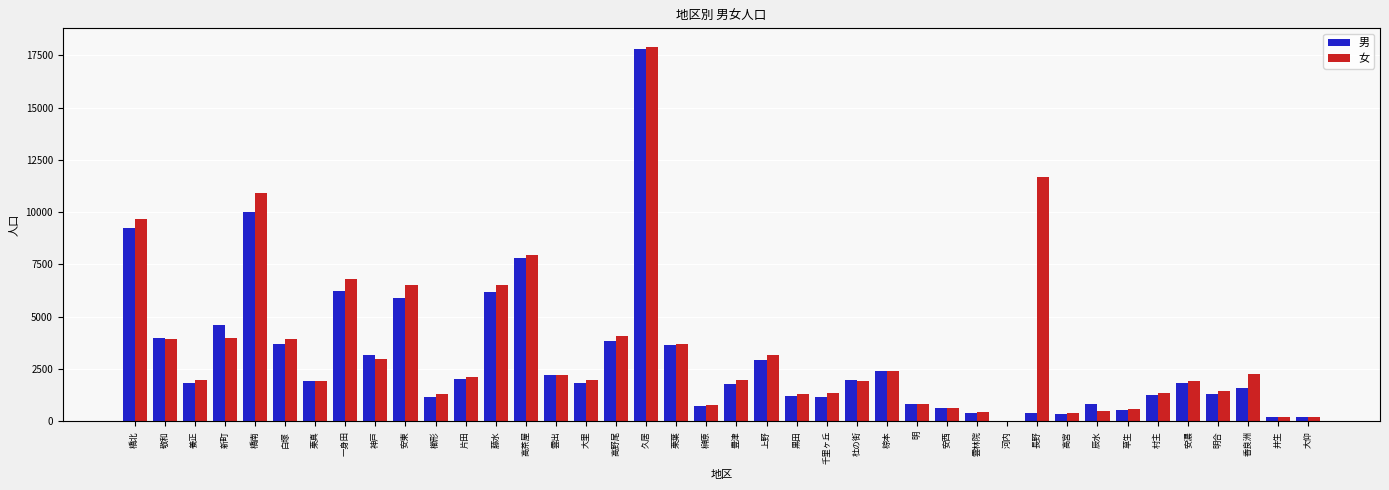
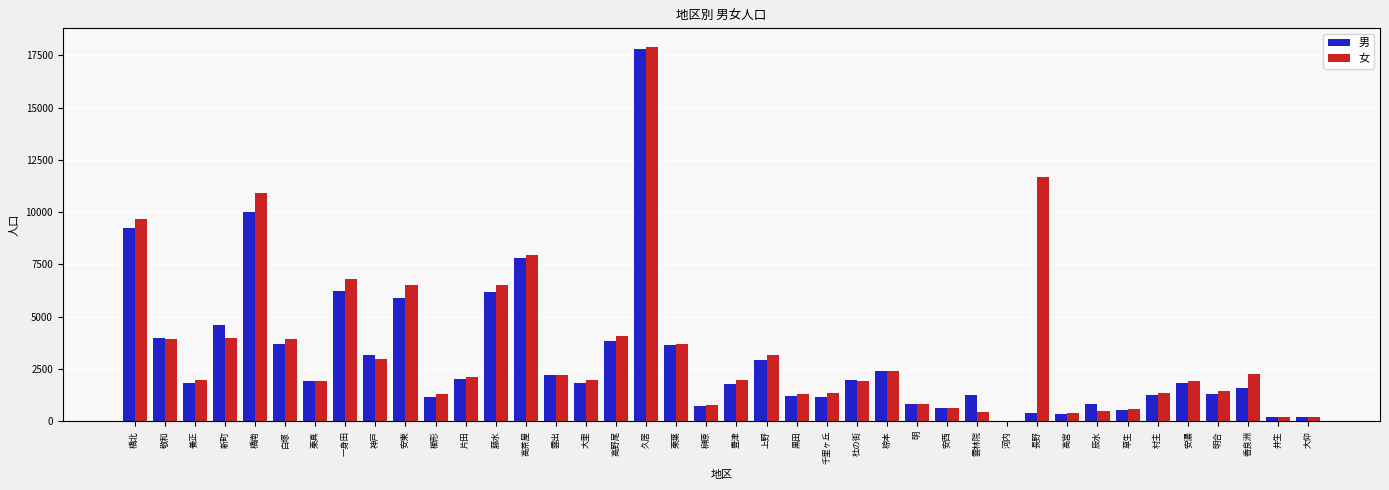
  {
    "男": {
      "橋北": 9300,
      "敬和": 4000,
      "養正": 1800,
      "新町": 4600,
      "橋南": 10000,
      "白塚": 3700,
      "栗真": 1900,
      "一身田": 6200,
      "神戸": 3200,
      "安東": 5900,
      "櫛形": 1200,
      "片田": 2000,
      "藤水": 6200,
      "高茶屋": 7800,
      "雲出": 2200,
      "大里": 1800,
      "高野尾": 3900,
      "久居": 17800,
      "栗葉": 3700,
      "榊原": 700,
      "豊津": 1800,
      "上野": 3000,
      "黒田": 1200,
      "千里ヶ丘": 1200,
      "杜の街": 2000,
      "椋本": 2400,
      "明": 800,
      "安西": 600,
-     "雲林院": 400,
+     "雲林院": 1300,
      "長野": 400,
      "高宮": 300,
      "辰水": 800,
      "草生": 500,
      "村主": 1200,
      "安濃": 1800,
      "明合": 1300,
      "香良洲": 1600,
      "井生": 200,
      "大仰": 200
    },
    "女": {
      "橋北": 9700,
      "敬和": 3900,
      "養正": 2000,
      "新町": 4000,
      "橋南": 10900,
      "白塚": 3900,
      "栗真": 1900,
      "一身田": 6800,
      "神戸": 3000,
      "安東": 6500,
      "櫛形": 1300,
      "片田": 2100,
      "藤水": 6500,
      "高茶屋": 8000,
      "雲出": 2200,
      "大里": 2000,
      "高野尾": 4100,
      "久居": 17900,
      "栗葉": 3700,
      "榊原": 800,
      "豊津": 2000,
      "上野": 3200,
      "黒田": 1300,
      "千里ヶ丘": 1300,
      "杜の街": 1900,
      "椋本": 2400,
      "明": 800,
      "安西": 600,
      "雲林院": 500,
      "長野": 11700,
      "高宮": 400,
      "辰水": 500,
      "草生": 600,
      "村主": 1400,
      "安濃": 1900,
      "明合": 1500,
      "香良洲": 2300,
      "井生": 200,
      "大仰": 200
    }
  }
